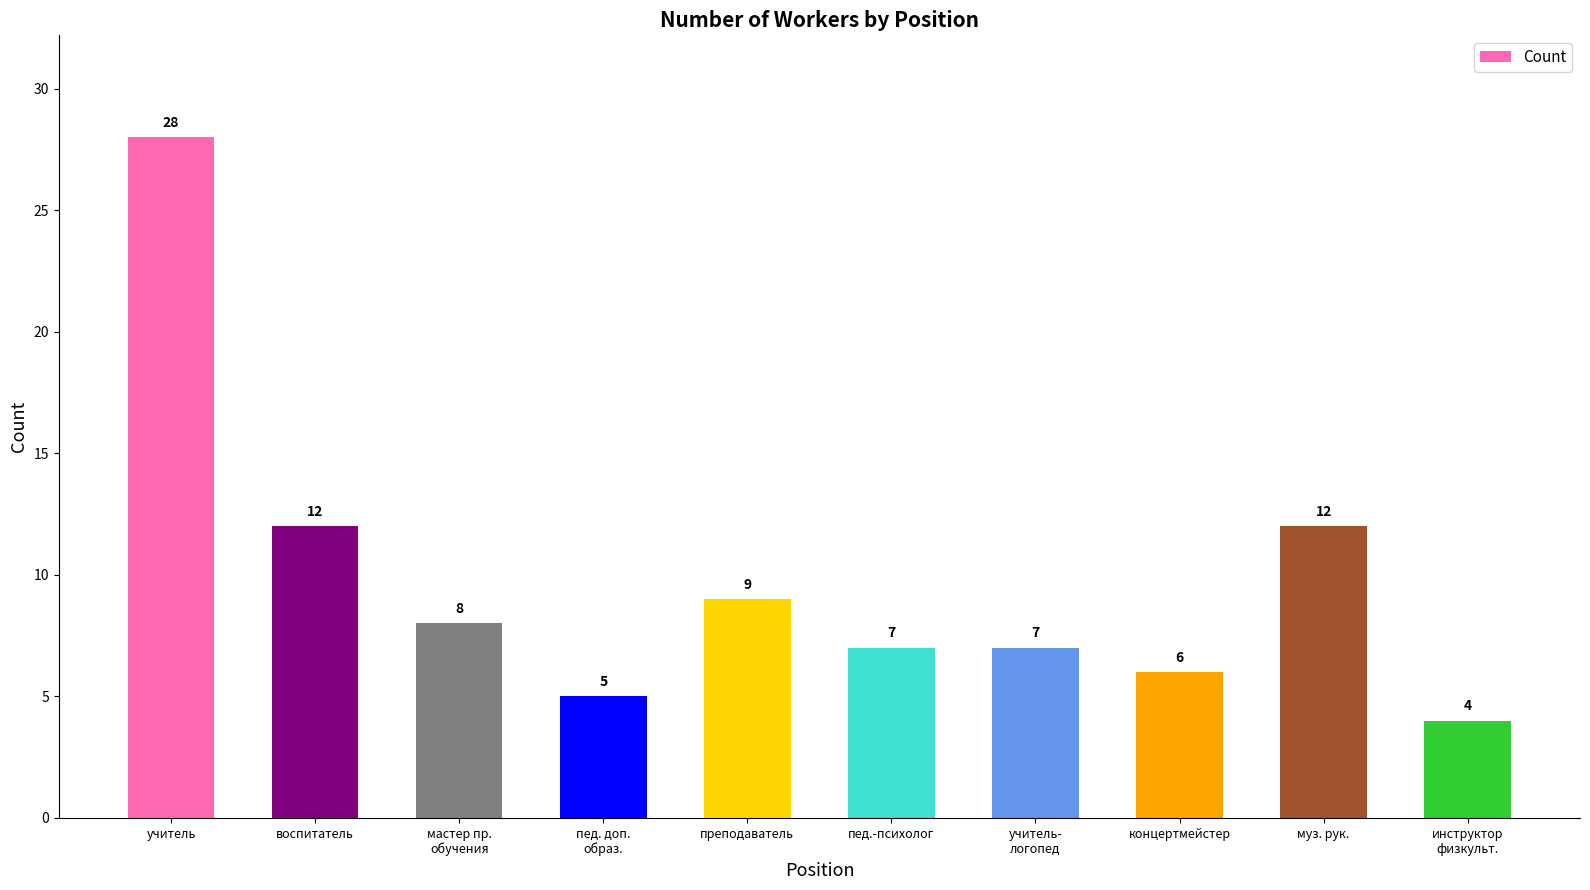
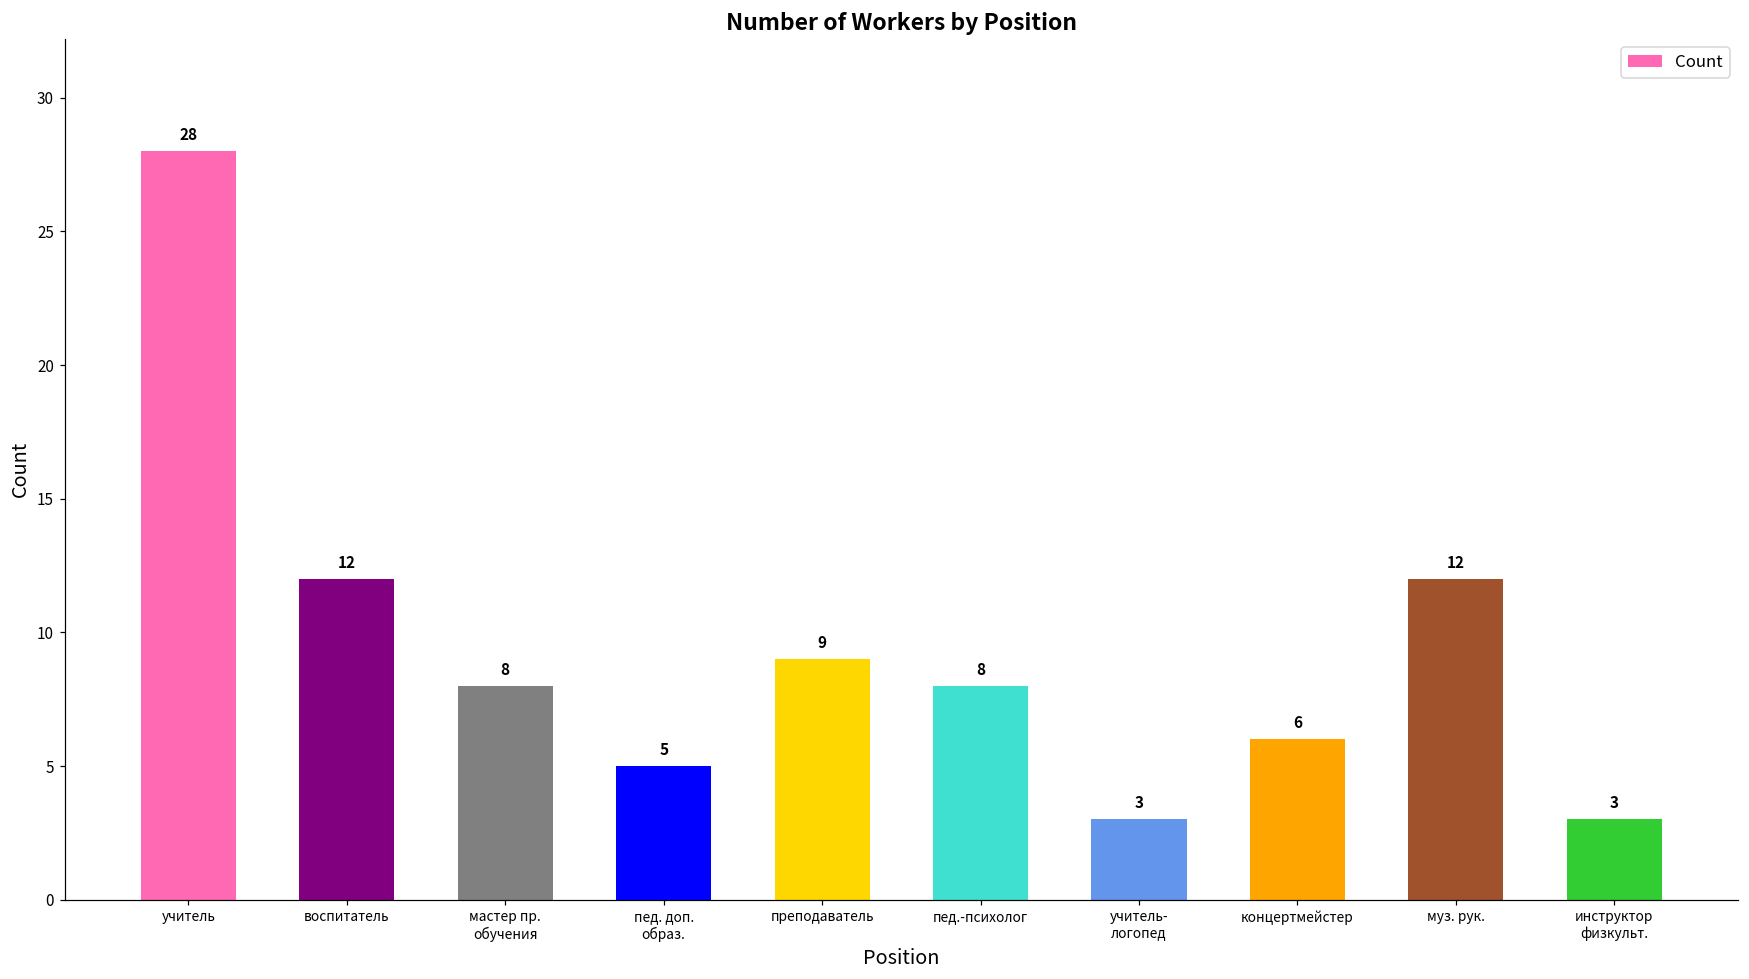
  {
    "учитель": 28,
    "воспитатель": 12,
    "мастер пр. обучения": 8,
    "пед. доп. образ.": 5,
    "преподаватель": 9,
-   "пед.-психолог": 7,
-   "учитель- логопед": 7,
+   "пед.-психолог": 8,
+   "учитель- логопед": 3,
    "концертмейстер": 6,
    "муз. рук.": 12,
-   "инструктор физкульт.": 4
+   "инструктор физкульт.": 3
  }
